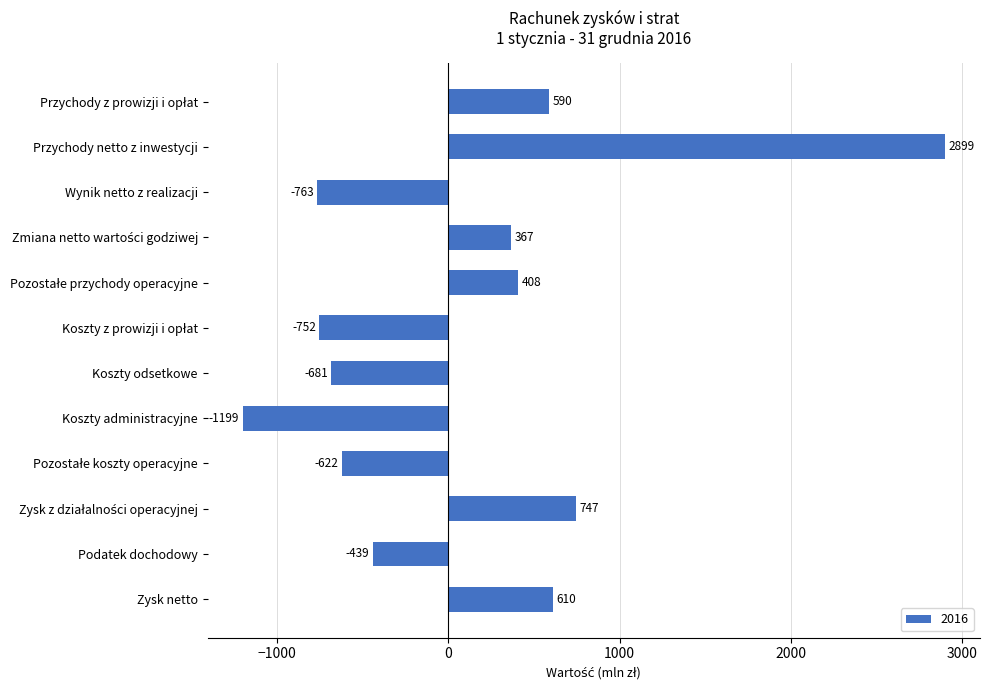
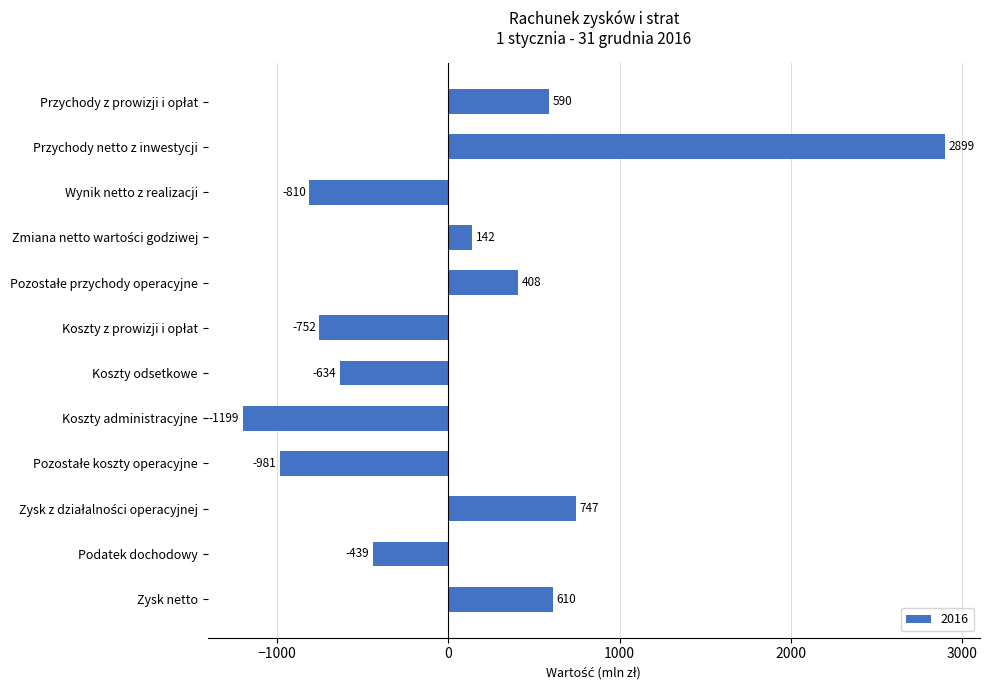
  {
    "Przychody z prowizji i opłat": 590,
    "Przychody netto z inwestycji": 2899,
-   "Wynik netto z realizacji": -763,
-   "Zmiana netto wartości godziwej": 367,
+   "Wynik netto z realizacji": -810,
+   "Zmiana netto wartości godziwej": 142,
    "Pozostałe przychody operacyjne": 408,
    "Koszty z prowizji i opłat": -752,
-   "Koszty odsetkowe": -681,
+   "Koszty odsetkowe": -634,
    "Koszty administracyjne": -1199,
-   "Pozostałe koszty operacyjne": -622,
+   "Pozostałe koszty operacyjne": -981,
    "Zysk z działalności operacyjnej": 747,
    "Podatek dochodowy": -439,
    "Zysk netto": 610
  }
